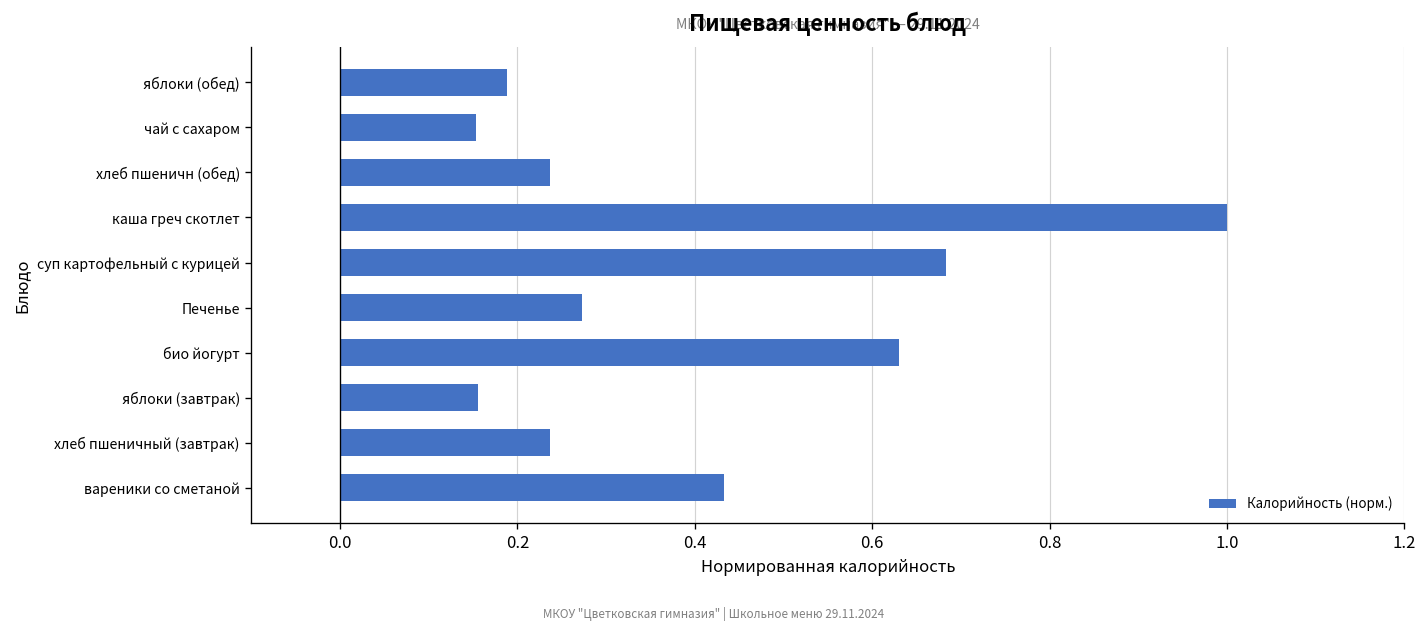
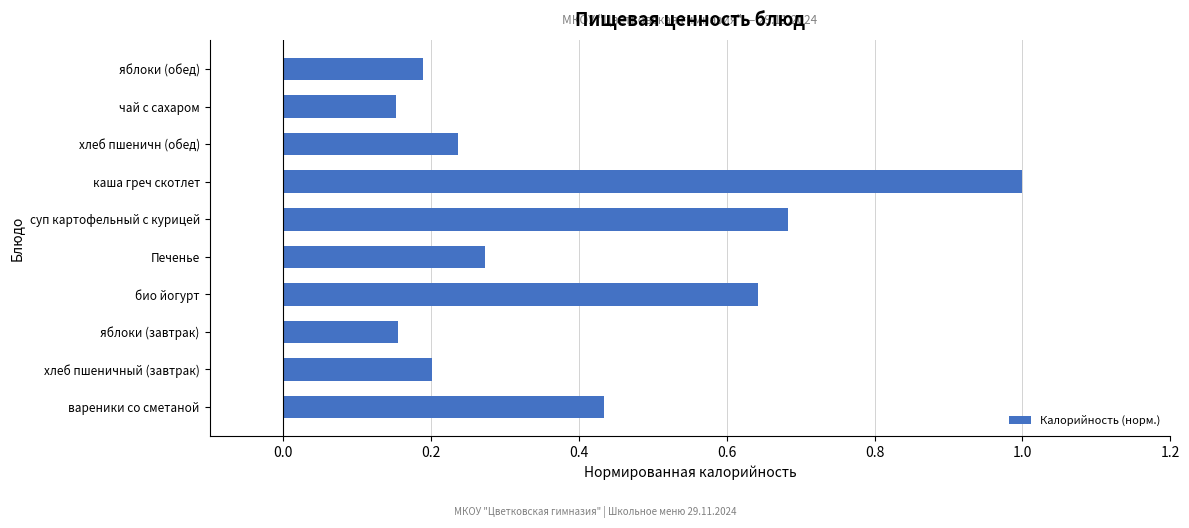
  {
    "яблоки (обед)": 0.19,
    "чай с сахаром": 0.15,
    "хлеб пшеничн (обед)": 0.24,
    "каша греч скотлет": 1.00,
    "суп картофельный с курицей": 0.68,
    "Печенье": 0.27,
-   "био йогурт": 0.63,
+   "био йогурт": 0.64,
    "яблоки (завтрак)": 0.16,
-   "хлеб пшеничный (завтрак)": 0.24,
+   "хлеб пшеничный (завтрак)": 0.20,
    "вареники со сметаной": 0.43
  }
